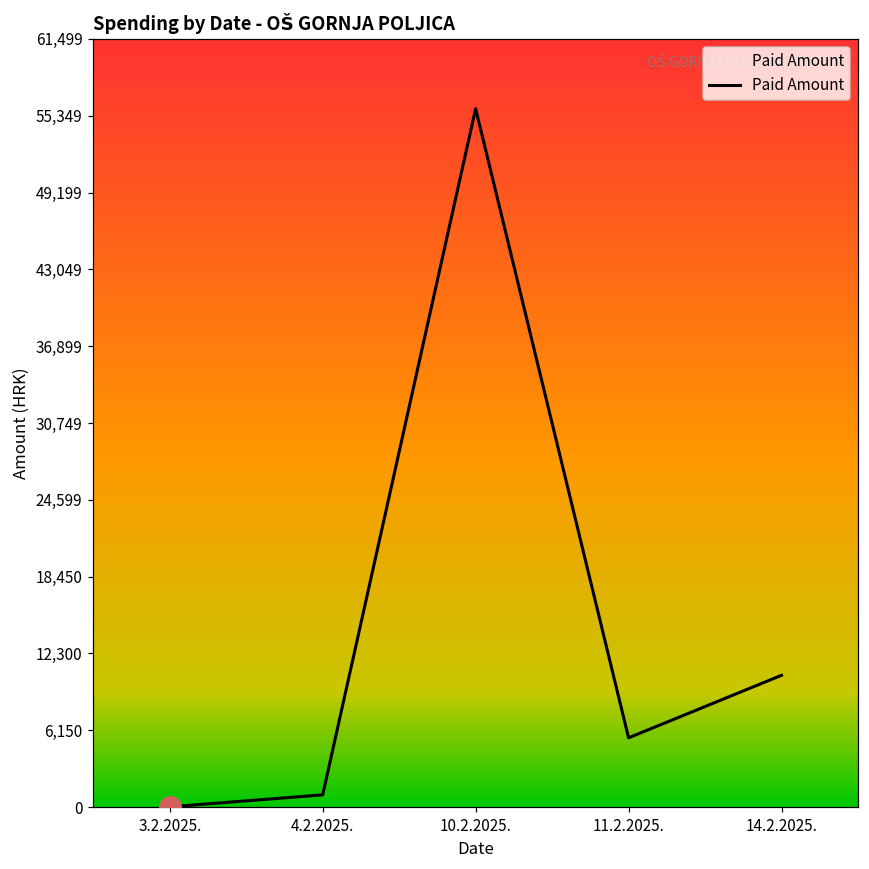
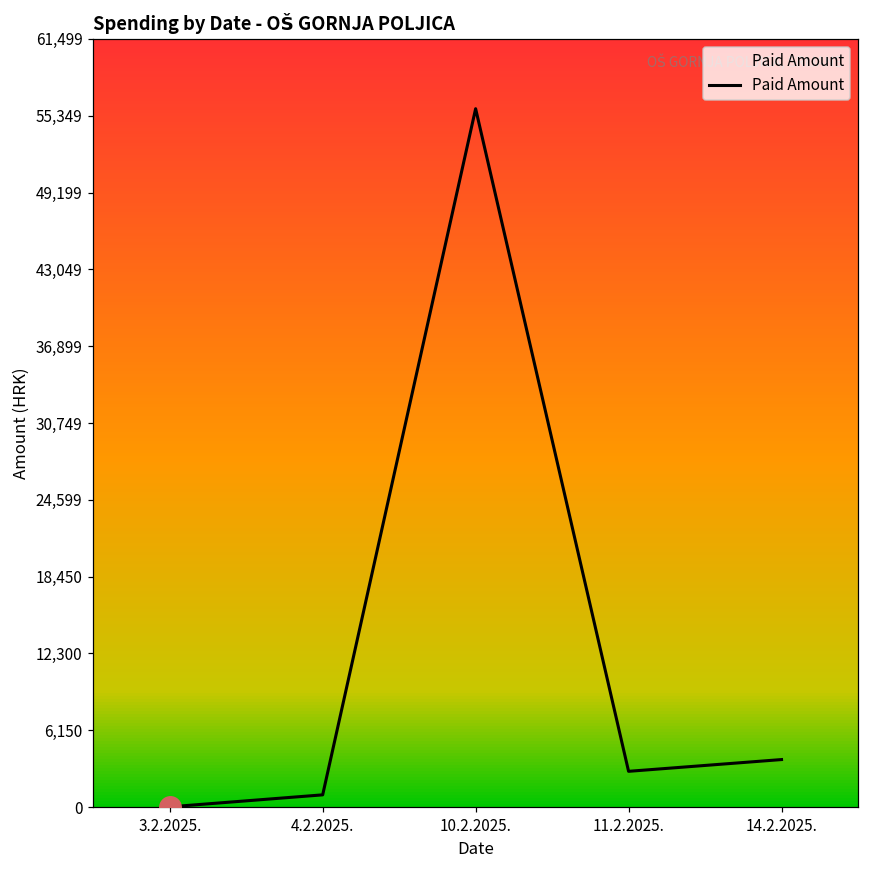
  {
    "Paid Amount": {
      "4.2.2025.": "1,000",
      "10.2.2025.": "55,900",
-     "11.2.2025.": "5,500",
-     "14.2.2025.": "10,600"
+     "11.2.2025.": "2,900",
+     "14.2.2025.": "3,800"
    }
  }
